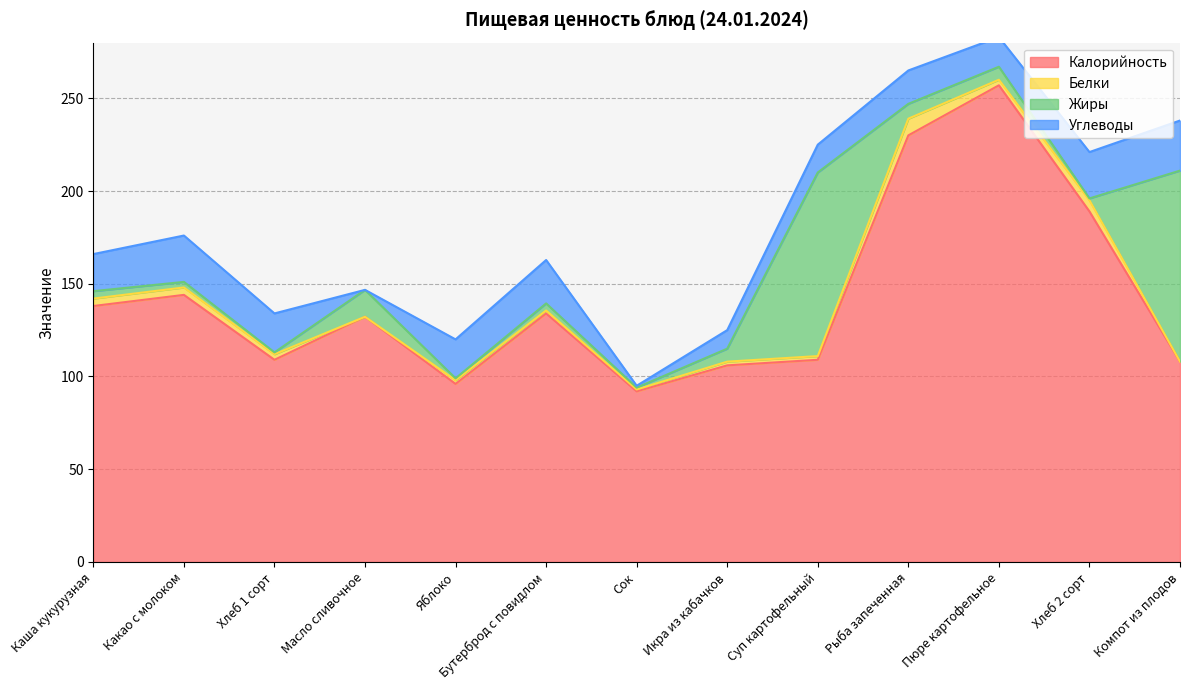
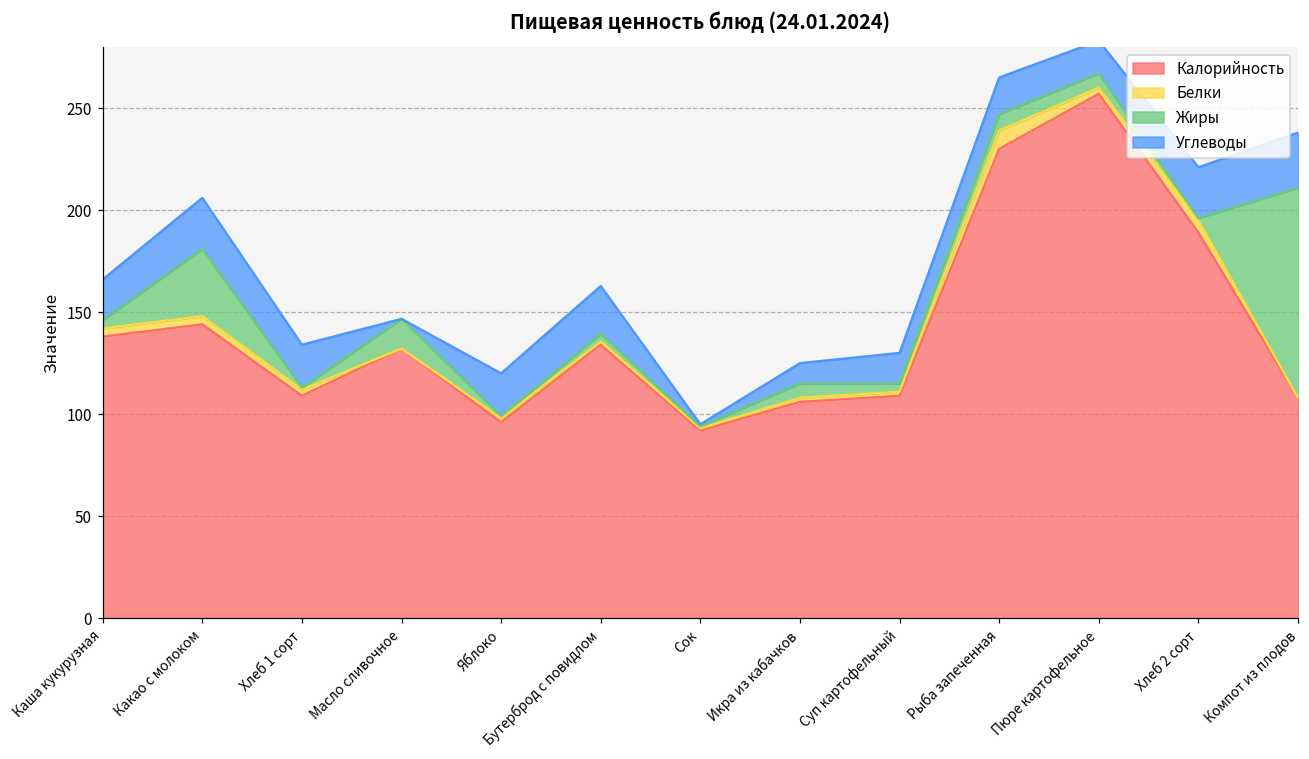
  {
    "Калорийность": {
      "Каша кукурузная": 138,
      "Какао с молоком": 144,
      "Хлеб 1 сорт": 109,
      "Яблоко": 96,
      "Бутерброд с повидлом": 134,
      "Икра из кабачков": 106,
      "Суп картофельный": 109,
      "Рыба запеченная": 230,
      "Пюре картофельное": 257,
      "Хлеб 2 сорт": 189
    },
    "Белки": {
      "Каша кукурузная": 4,
      "Какао с молоком": 4,
      "Бутерброд с повидлом": 2,
      "Икра из кабачков": 2,
      "Суп картофельный": 2,
      "Рыба запеченная": 9,
      "Пюре картофельное": 3
    },
    "Жиры": {
      "Каша кукурузная": 4,
-     "Какао с молоком": 3,
+     "Какао с молоком": 33,
      "Бутерброд с повидлом": 4,
      "Икра из кабачков": 7,
-     "Суп картофельный": 99,
+     "Суп картофельный": 4,
      "Рыба запеченная": 8,
      "Пюре картофельное": 7,
      "Компот из плодов": 103
    },
    "Углеводы": {
      "Каша кукурузная": 20,
      "Какао с молоком": 25,
      "Хлеб 1 сорт": 21,
      "Яблоко": 21,
      "Бутерброд с повидлом": 23,
      "Икра из кабачков": 10,
      "Суп картофельный": 15,
      "Рыба запеченная": 18,
      "Хлеб 2 сорт": 25,
      "Компот из плодов": 27
    }
  }
